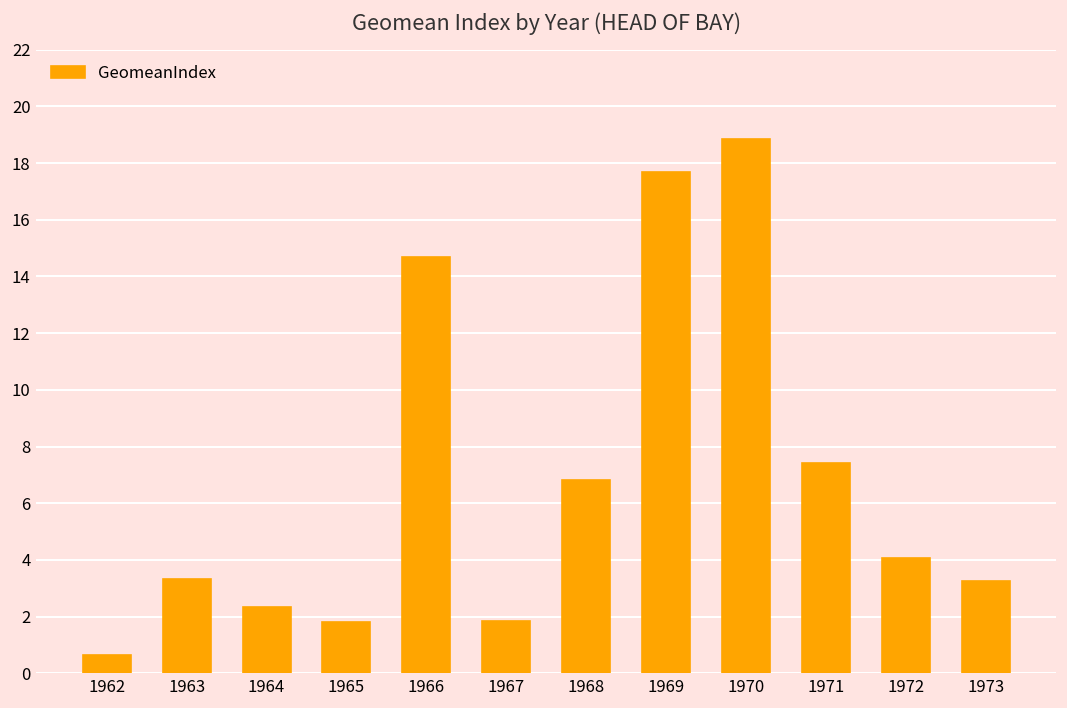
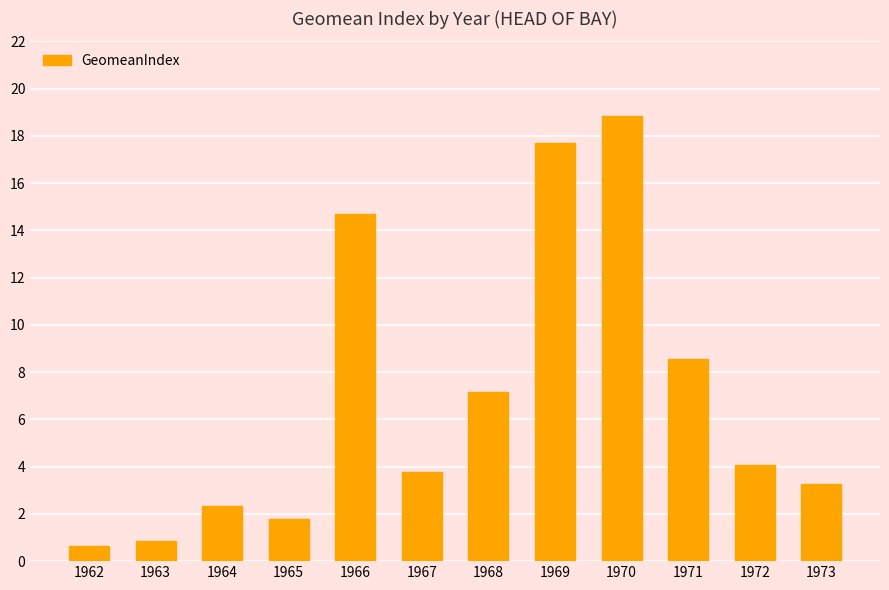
  {
    "1962": 0.7,
-   "1963": 3.3,
+   "1963": 0.9,
    "1964": 2.4,
    "1965": 1.8,
    "1966": 14.7,
-   "1967": 1.8,
-   "1968": 6.8,
+   "1967": 3.8,
+   "1968": 7.2,
    "1969": 17.7,
    "1970": 18.8,
-   "1971": 7.4,
+   "1971": 8.6,
    "1972": 4.1,
    "1973": 3.3
  }
